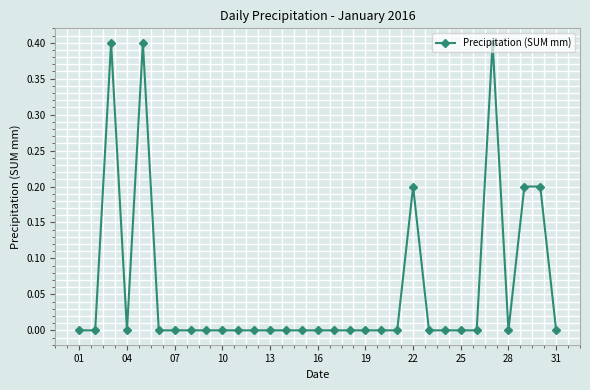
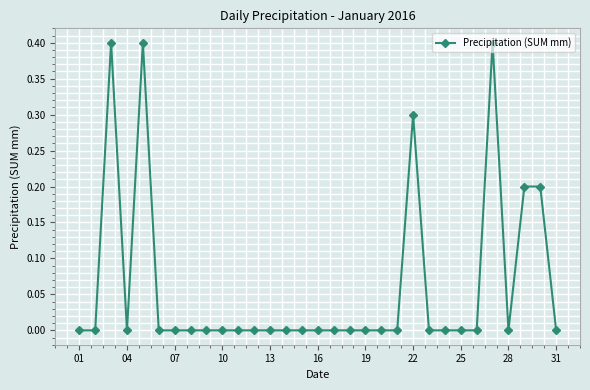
  {
    "01": 0.0,
    "04": 0.0,
    "07": 0.0,
    "10": 0.0,
    "13": 0.0,
    "16": 0.0,
    "19": 0.0,
-   "22": 0.2,
+   "22": 0.3,
    "25": 0.0,
    "28": 0.0,
    "31": 0.0
  }
